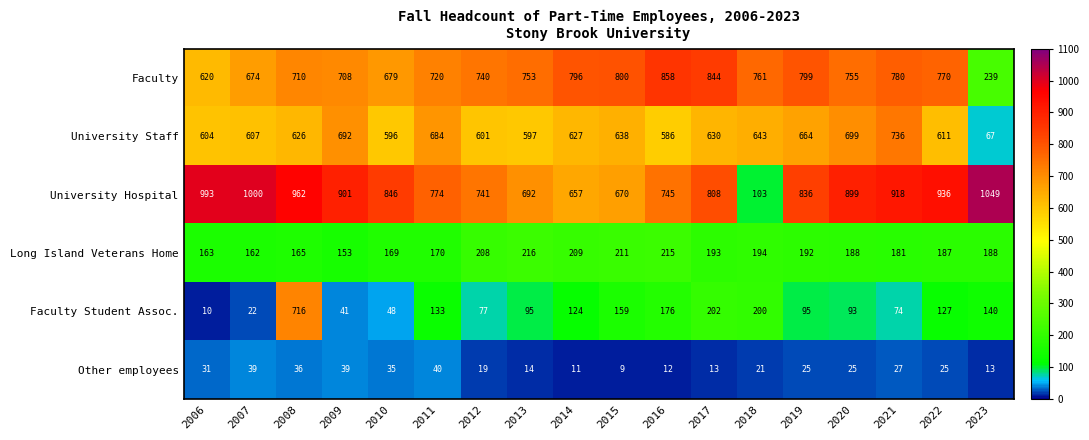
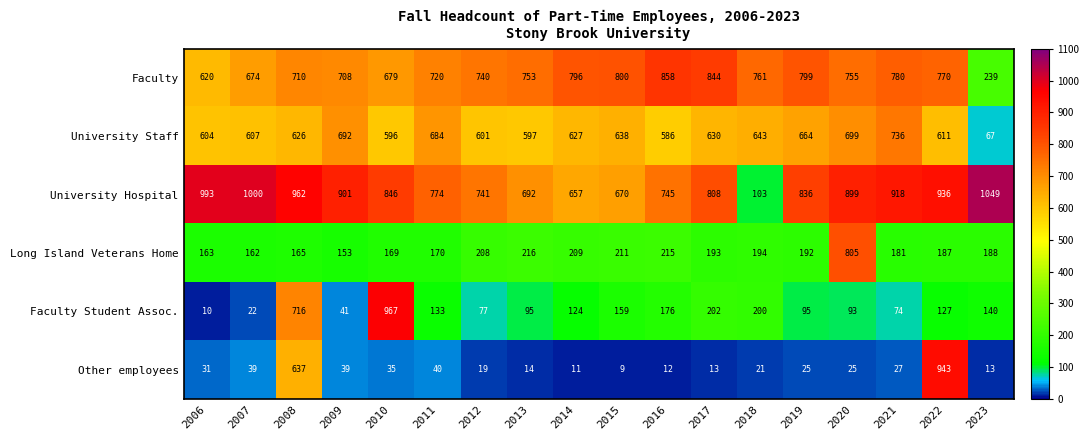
  {
    "Faculty": {
      "2006": 620,
      "2007": 674,
      "2008": 710,
      "2009": 708,
      "2010": 679,
      "2011": 720,
      "2012": 740,
      "2013": 753,
      "2014": 796,
      "2015": 800,
      "2016": 858,
      "2017": 844,
      "2018": 761,
      "2019": 799,
      "2020": 755,
      "2021": 780,
      "2022": 770,
      "2023": 239
    },
    "University Staff": {
      "2006": 604,
      "2007": 607,
      "2008": 626,
      "2009": 692,
      "2010": 596,
      "2011": 684,
      "2012": 601,
      "2013": 597,
      "2014": 627,
      "2015": 638,
      "2016": 586,
      "2017": 630,
      "2018": 643,
      "2019": 664,
      "2020": 699,
      "2021": 736,
      "2022": 611,
      "2023": 67
    },
    "University Hospital": {
      "2006": 993,
      "2007": 1000,
      "2008": 962,
      "2009": 901,
      "2010": 846,
      "2011": 774,
      "2012": 741,
      "2013": 692,
      "2014": 657,
      "2015": 670,
      "2016": 745,
      "2017": 808,
      "2018": 103,
      "2019": 836,
      "2020": 899,
      "2021": 918,
      "2022": 936,
      "2023": 1049
    },
    "Long Island Veterans Home": {
      "2006": 163,
      "2007": 162,
      "2008": 165,
      "2009": 153,
      "2010": 169,
      "2011": 170,
      "2012": 208,
      "2013": 216,
      "2014": 209,
      "2015": 211,
      "2016": 215,
      "2017": 193,
      "2018": 194,
      "2019": 192,
-     "2020": 188,
+     "2020": 805,
      "2021": 181,
      "2022": 187,
      "2023": 188
    },
    "Faculty Student Assoc.": {
      "2006": 10,
      "2007": 22,
      "2008": 716,
      "2009": 41,
-     "2010": 48,
+     "2010": 967,
      "2011": 133,
      "2012": 77,
      "2013": 95,
      "2014": 124,
      "2015": 159,
      "2016": 176,
      "2017": 202,
      "2018": 200,
      "2019": 95,
      "2020": 93,
      "2021": 74,
      "2022": 127,
      "2023": 140
    },
    "Other employees": {
      "2006": 31,
      "2007": 39,
-     "2008": 36,
+     "2008": 637,
      "2009": 39,
      "2010": 35,
      "2011": 40,
      "2012": 19,
      "2013": 14,
      "2014": 11,
      "2015": 9,
      "2016": 12,
      "2017": 13,
      "2018": 21,
      "2019": 25,
      "2020": 25,
      "2021": 27,
-     "2022": 25,
+     "2022": 943,
      "2023": 13
    }
  }
